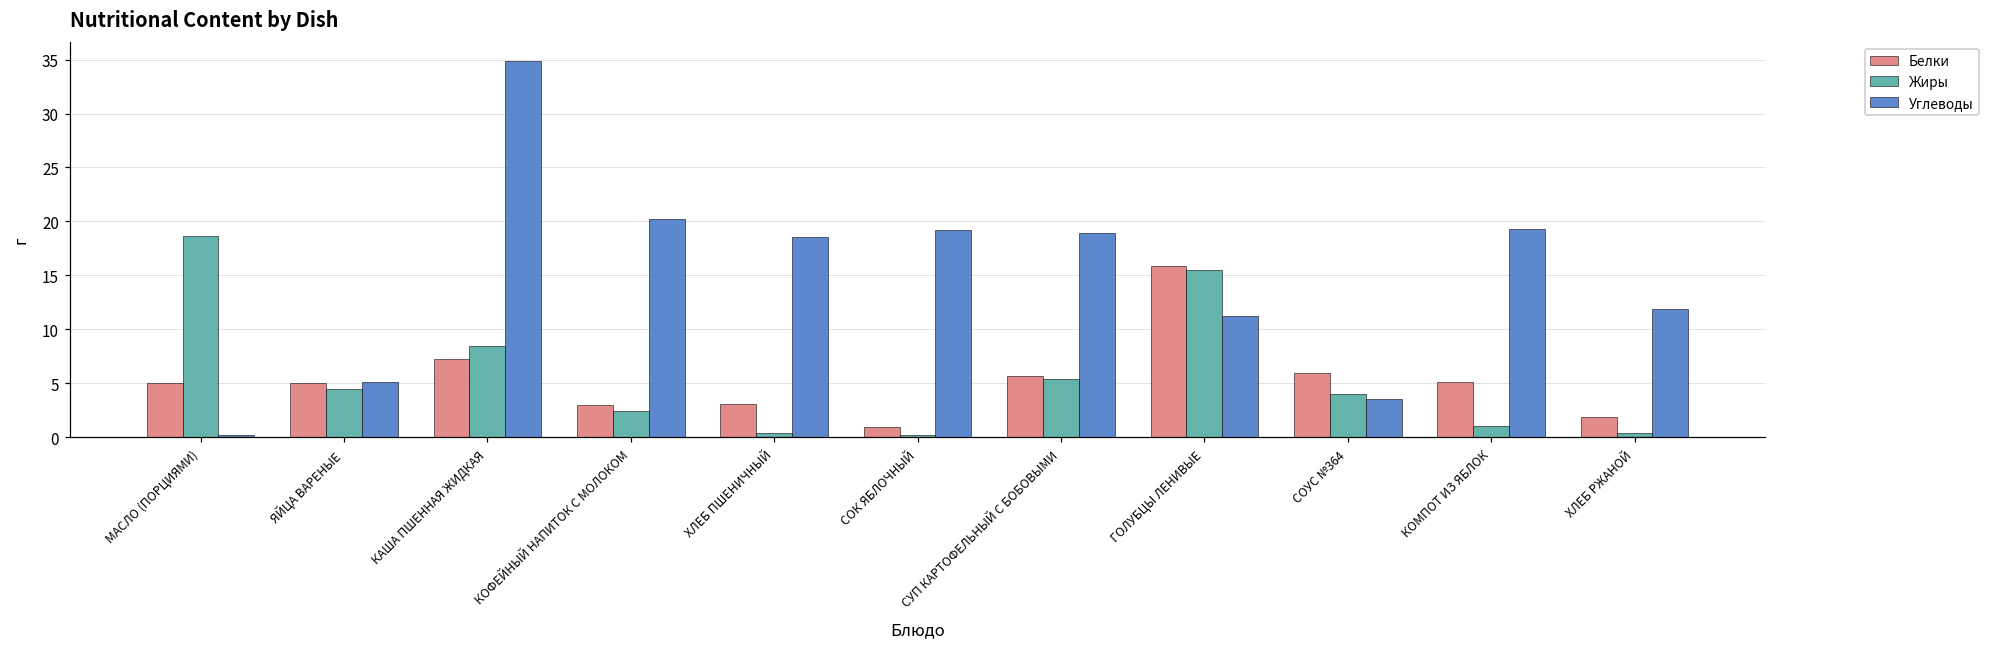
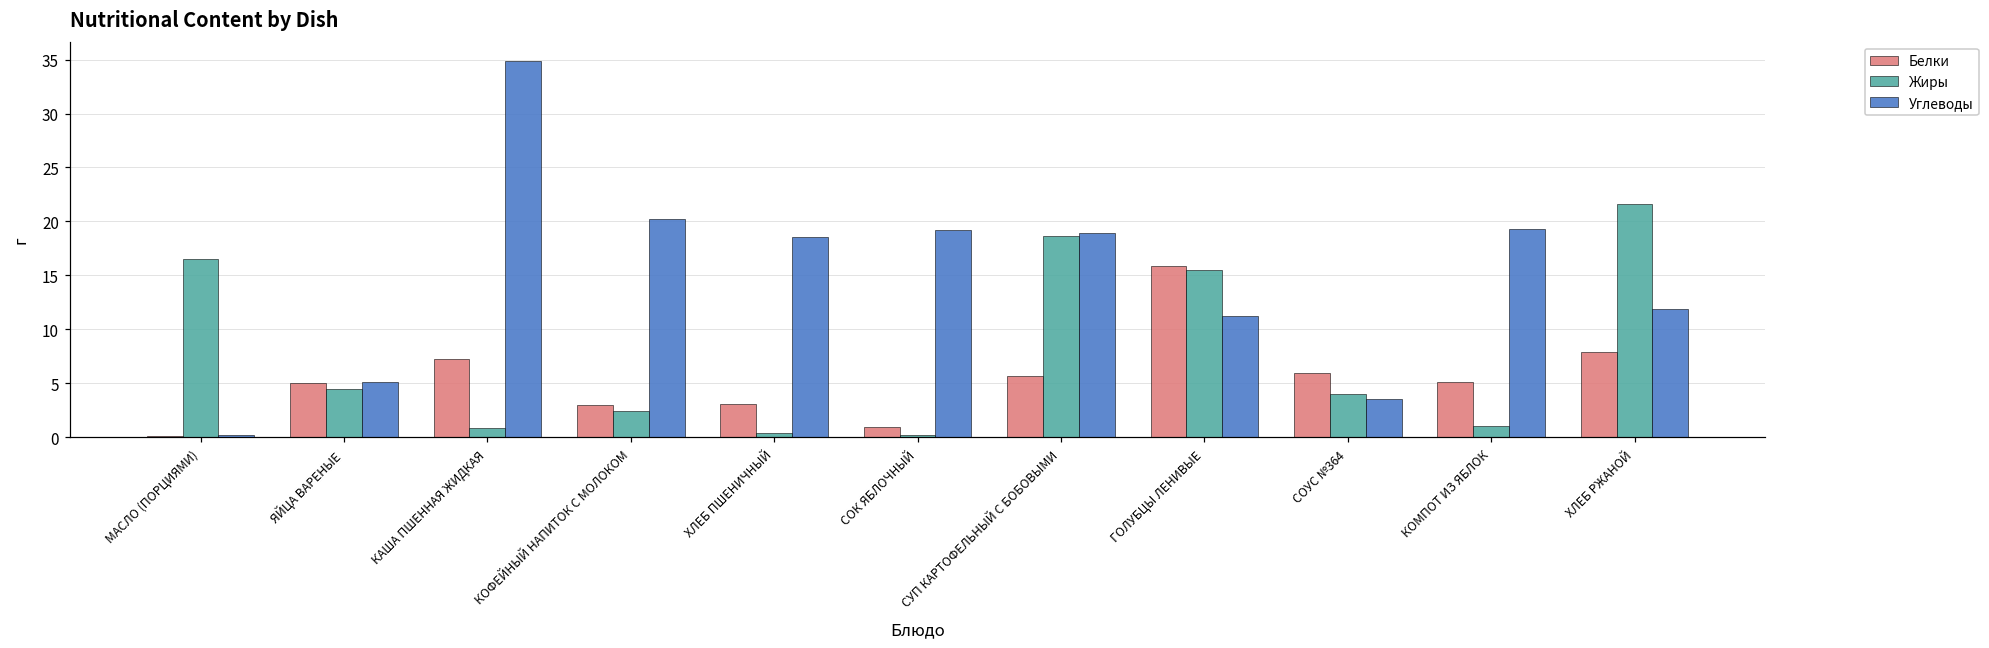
  {
    "Белки": {
-     "МАСЛО (ПОРЦИЯМИ)": 5,
+     "МАСЛО (ПОРЦИЯМИ)": 0,
      "ЯЙЦА ВАРЕНЫЕ": 5,
      "КАША ПШЕННАЯ ЖИДКАЯ": 7,
      "КОФЕЙНЫЙ НАПИТОК С МОЛОКОМ": 3,
      "ХЛЕБ ПШЕНИЧНЫЙ": 3,
      "СОК ЯБЛОЧНЫЙ": 1,
      "СУП КАРТОФЕЛЬНЫЙ С БОБОВЫМИ": 6,
      "ГОЛУБЦЫ ЛЕНИВЫЕ": 16,
      "СОУС №364": 6,
      "КОМПОТ ИЗ ЯБЛОК": 5,
-     "ХЛЕБ РЖАНОЙ": 2
+     "ХЛЕБ РЖАНОЙ": 8
    },
    "Жиры": {
-     "МАСЛО (ПОРЦИЯМИ)": 19,
+     "МАСЛО (ПОРЦИЯМИ)": 17,
      "ЯЙЦА ВАРЕНЫЕ": 5,
-     "КАША ПШЕННАЯ ЖИДКАЯ": 9,
+     "КАША ПШЕННАЯ ЖИДКАЯ": 1,
      "КОФЕЙНЫЙ НАПИТОК С МОЛОКОМ": 2,
      "ХЛЕБ ПШЕНИЧНЫЙ": 0,
-     "СУП КАРТОФЕЛЬНЫЙ С БОБОВЫМИ": 5,
+     "СУП КАРТОФЕЛЬНЫЙ С БОБОВЫМИ": 19,
      "ГОЛУБЦЫ ЛЕНИВЫЕ": 16,
      "СОУС №364": 4,
      "КОМПОТ ИЗ ЯБЛОК": 1,
-     "ХЛЕБ РЖАНОЙ": 0
+     "ХЛЕБ РЖАНОЙ": 22
    },
    "Углеводы": {
      "ЯЙЦА ВАРЕНЫЕ": 5,
      "КАША ПШЕННАЯ ЖИДКАЯ": 35,
      "КОФЕЙНЫЙ НАПИТОК С МОЛОКОМ": 20,
      "ХЛЕБ ПШЕНИЧНЫЙ": 19,
      "СОК ЯБЛОЧНЫЙ": 19,
      "СУП КАРТОФЕЛЬНЫЙ С БОБОВЫМИ": 19,
      "ГОЛУБЦЫ ЛЕНИВЫЕ": 11,
      "СОУС №364": 4,
      "КОМПОТ ИЗ ЯБЛОК": 19,
      "ХЛЕБ РЖАНОЙ": 12
    }
  }
